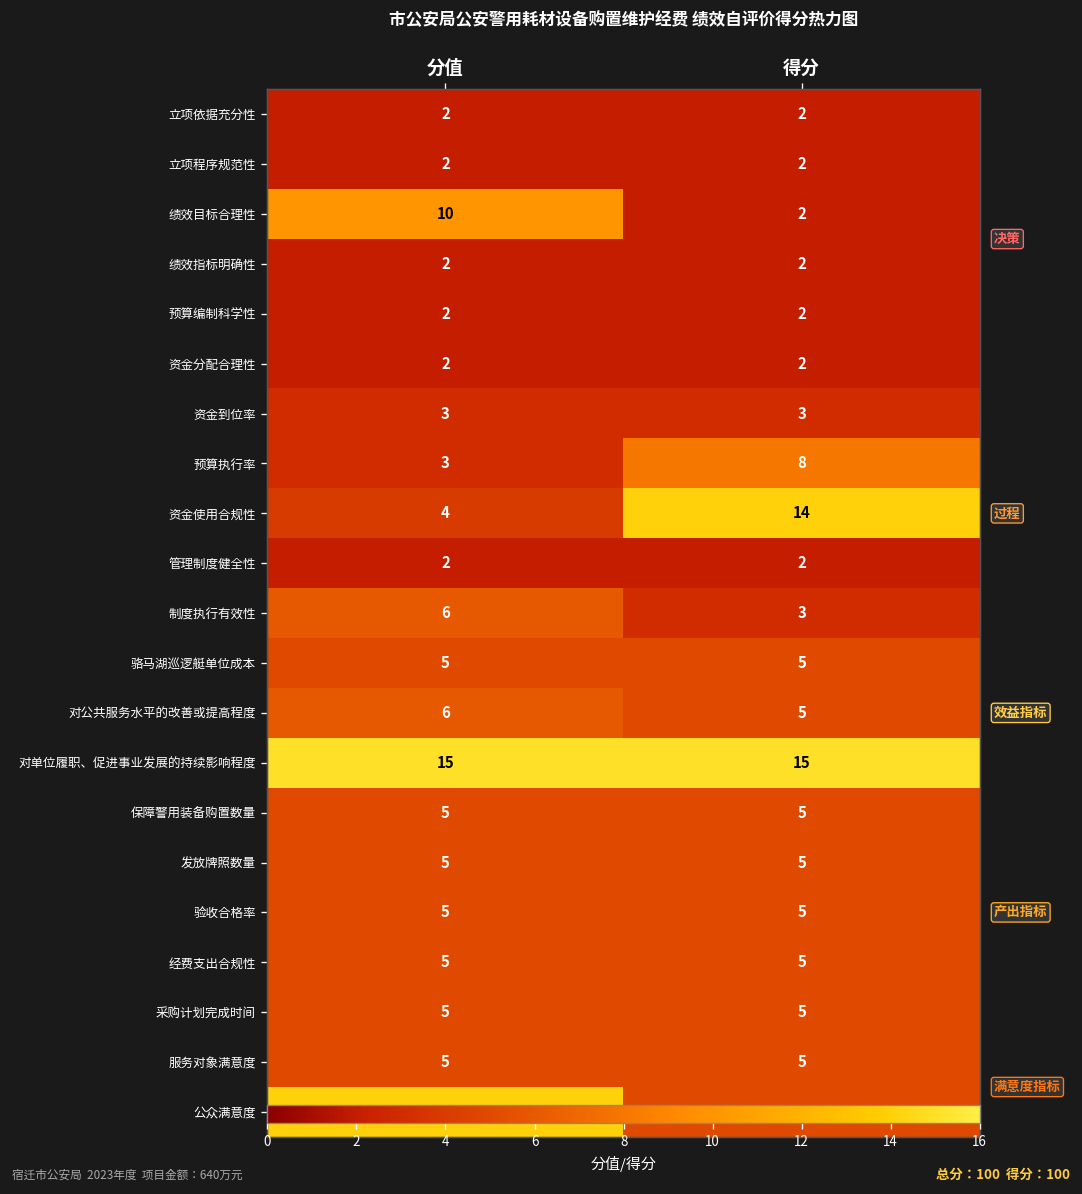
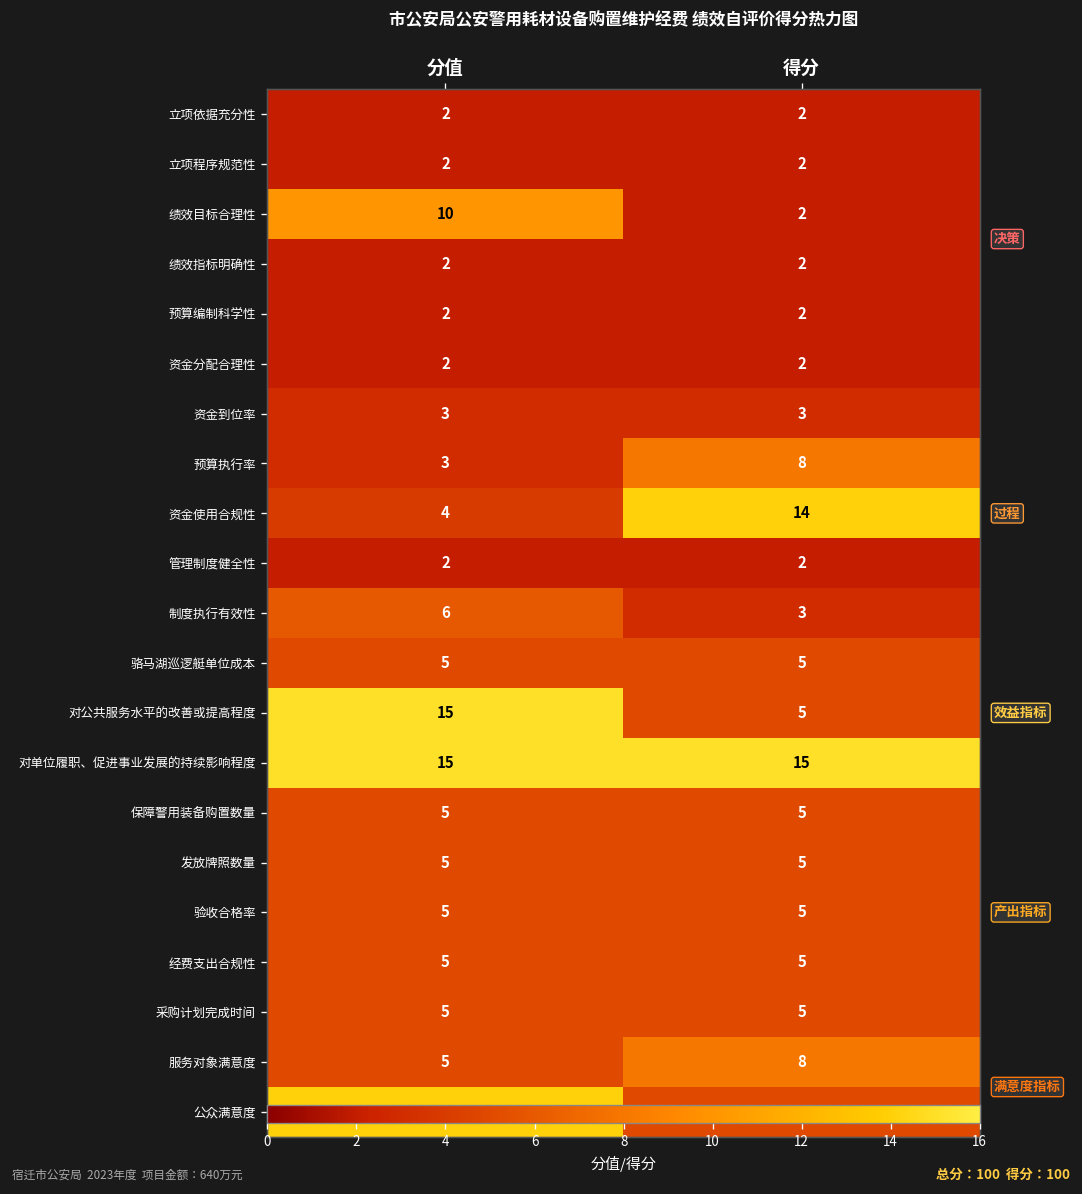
  {
    "立项依据充分性": {
      "分值": 2,
      "得分": 2
    },
    "立项程序规范性": {
      "分值": 2,
      "得分": 2
    },
    "绩效目标合理性": {
      "分值": 10,
      "得分": 2
    },
    "绩效指标明确性": {
      "分值": 2,
      "得分": 2
    },
    "预算编制科学性": {
      "分值": 2,
      "得分": 2
    },
    "资金分配合理性": {
      "分值": 2,
      "得分": 2
    },
    "资金到位率": {
      "分值": 3,
      "得分": 3
    },
    "预算执行率": {
      "分值": 3,
      "得分": 8
    },
    "资金使用合规性": {
      "分值": 4,
      "得分": 14
    },
    "管理制度健全性": {
      "分值": 2,
      "得分": 2
    },
    "制度执行有效性": {
      "分值": 6,
      "得分": 3
    },
    "骆马湖巡逻艇单位成本": {
      "分值": 5,
      "得分": 5
    },
    "对公共服务水平的改善或提高程度": {
-     "分值": 6,
+     "分值": 15,
      "得分": 5
    },
    "对单位履职、促进事业发展的持续影响程度": {
      "分值": 15,
      "得分": 15
    },
    "保障警用装备购置数量": {
      "分值": 5,
      "得分": 5
    },
    "发放牌照数量": {
      "分值": 5,
      "得分": 5
    },
    "验收合格率": {
      "分值": 5,
      "得分": 5
    },
    "经费支出合规性": {
      "分值": 5,
      "得分": 5
    },
    "采购计划完成时间": {
      "分值": 5,
      "得分": 5
    },
    "服务对象满意度": {
      "分值": 5,
-     "得分": 5
+     "得分": 8
    },
    "公众满意度": {
      "分值": 14,
      "得分": 5
    }
  }
